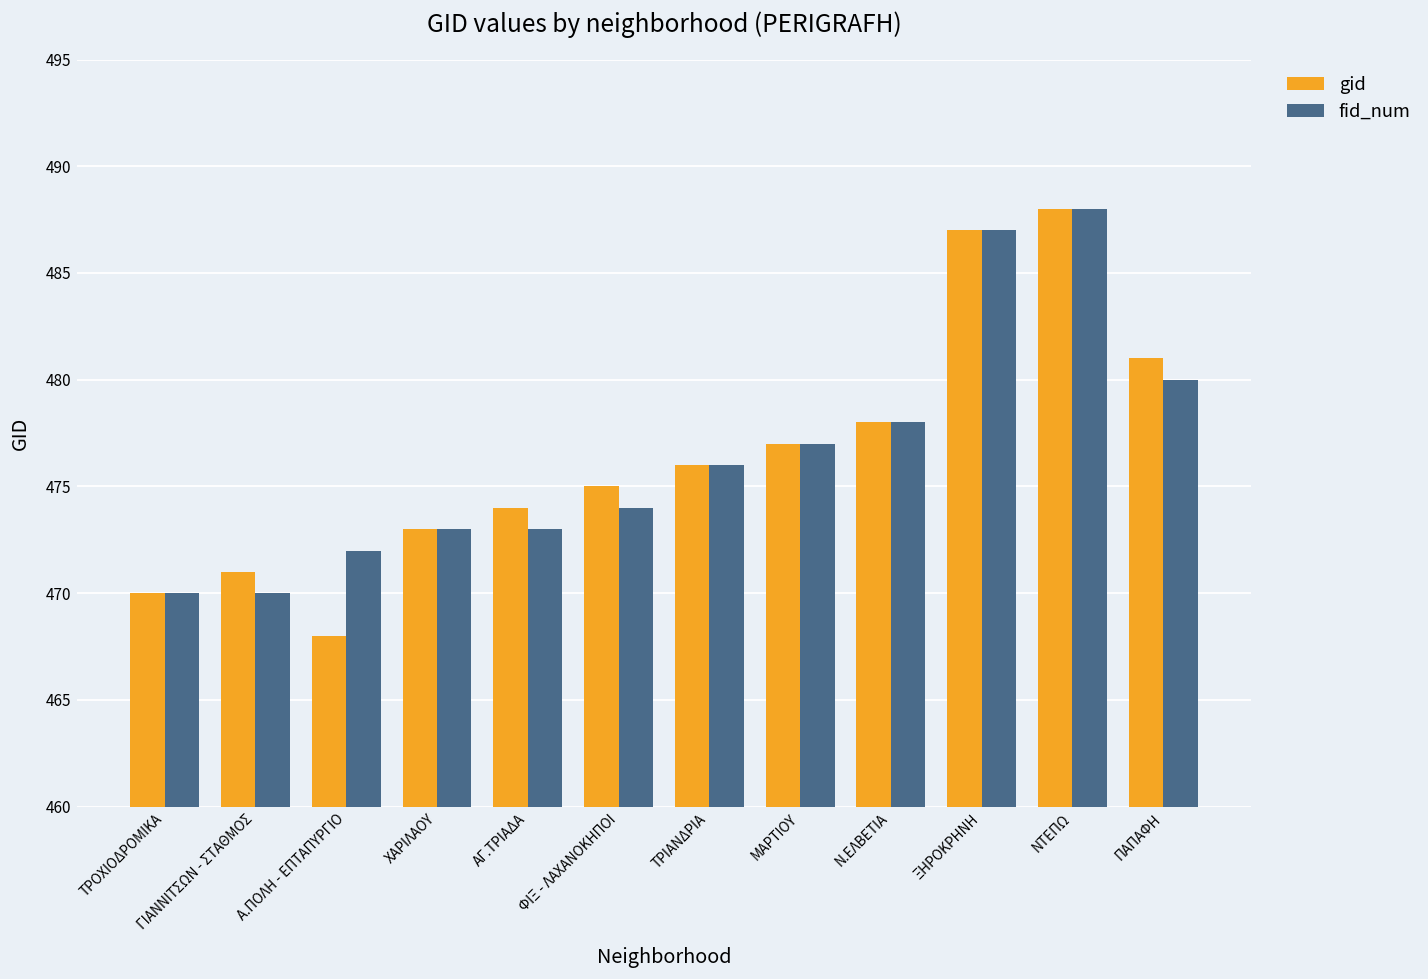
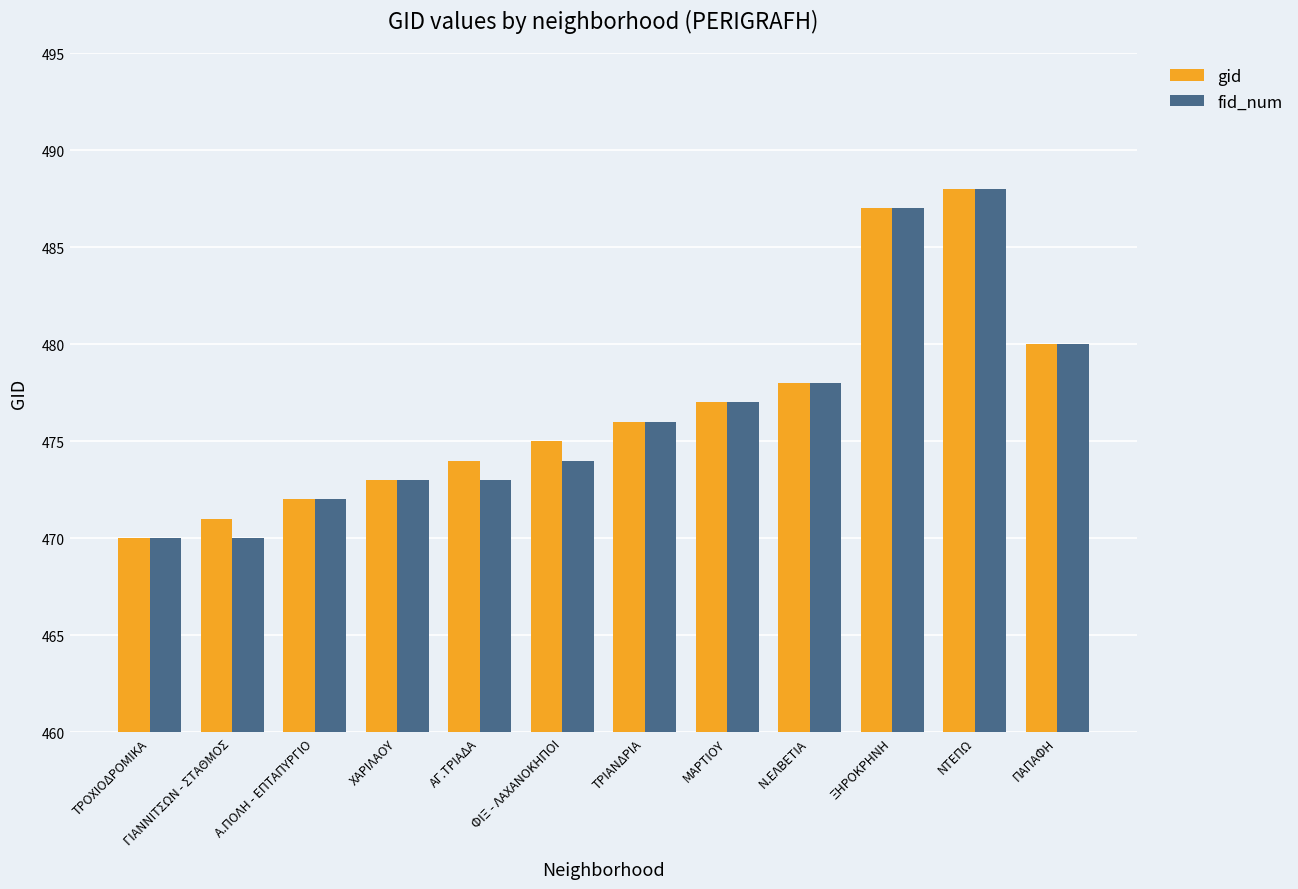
  {
    "gid": {
      "ΤΡΟΧΙΟΔΡΟΜΙΚΑ": 470,
      "ΓΙΑΝΝΙΤΣΩΝ - ΣΤΑΘΜΟΣ": 471,
-     "Α.ΠΟΛΗ - ΕΠΤΑΠΥΡΓΙΟ": 468,
+     "Α.ΠΟΛΗ - ΕΠΤΑΠΥΡΓΙΟ": 472,
      "ΧΑΡΙΛΑΟΥ": 473,
      "ΑΓ.ΤΡΙΑΔΑ": 474,
      "ΦΙΞ - ΛΑΧΑΝΟΚΗΠΟΙ": 475,
      "ΤΡΙΑΝΔΡΙΑ": 476,
      "ΜΑΡΤΙΟΥ": 477,
      "Ν.ΕΛΒΕΤΙΑ": 478,
      "ΞΗΡΟΚΡΗΝΗ": 487,
      "ΝΤΕΠΩ": 488,
-     "ΠΑΠΑΦΗ": 481
+     "ΠΑΠΑΦΗ": 480
    },
    "fid_num": {
      "ΤΡΟΧΙΟΔΡΟΜΙΚΑ": 470,
      "ΓΙΑΝΝΙΤΣΩΝ - ΣΤΑΘΜΟΣ": 470,
      "Α.ΠΟΛΗ - ΕΠΤΑΠΥΡΓΙΟ": 472,
      "ΧΑΡΙΛΑΟΥ": 473,
      "ΑΓ.ΤΡΙΑΔΑ": 473,
      "ΦΙΞ - ΛΑΧΑΝΟΚΗΠΟΙ": 474,
      "ΤΡΙΑΝΔΡΙΑ": 476,
      "ΜΑΡΤΙΟΥ": 477,
      "Ν.ΕΛΒΕΤΙΑ": 478,
      "ΞΗΡΟΚΡΗΝΗ": 487,
      "ΝΤΕΠΩ": 488,
      "ΠΑΠΑΦΗ": 480
    }
  }
